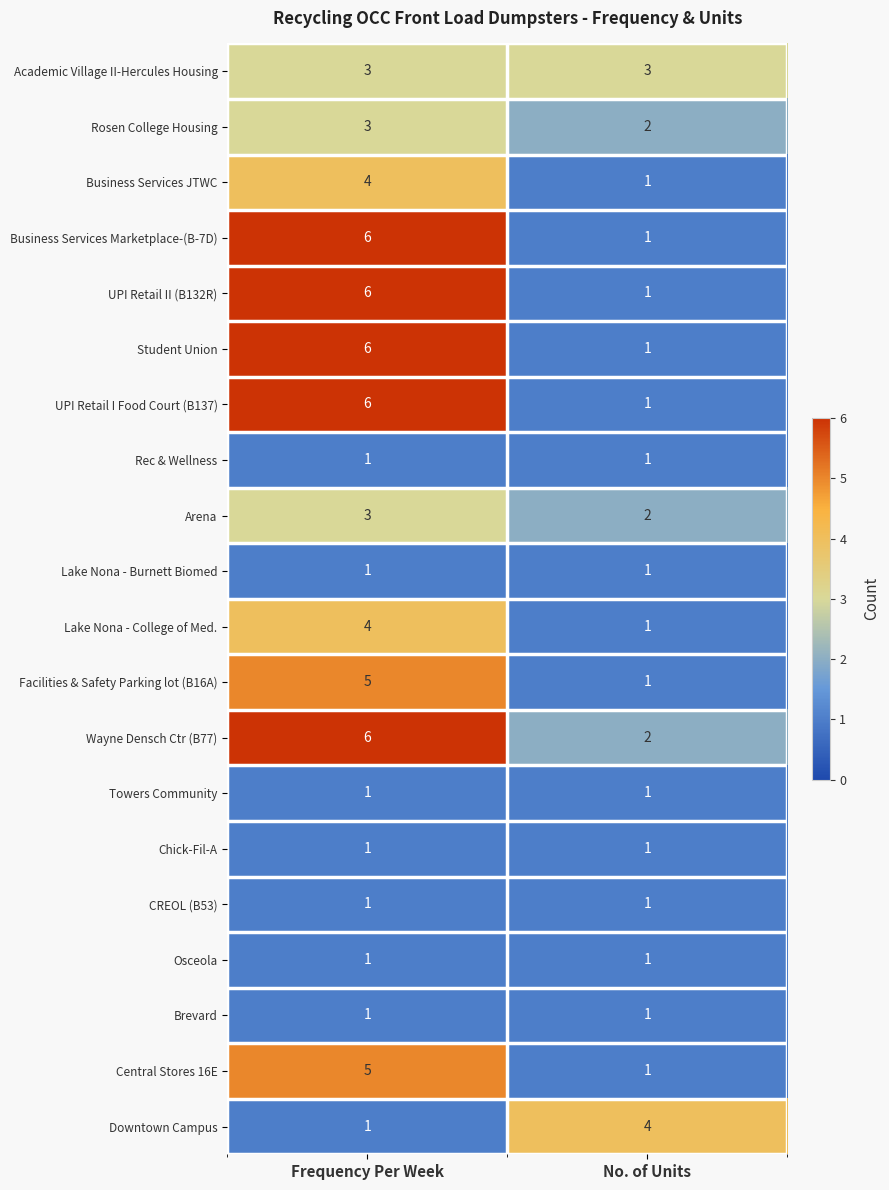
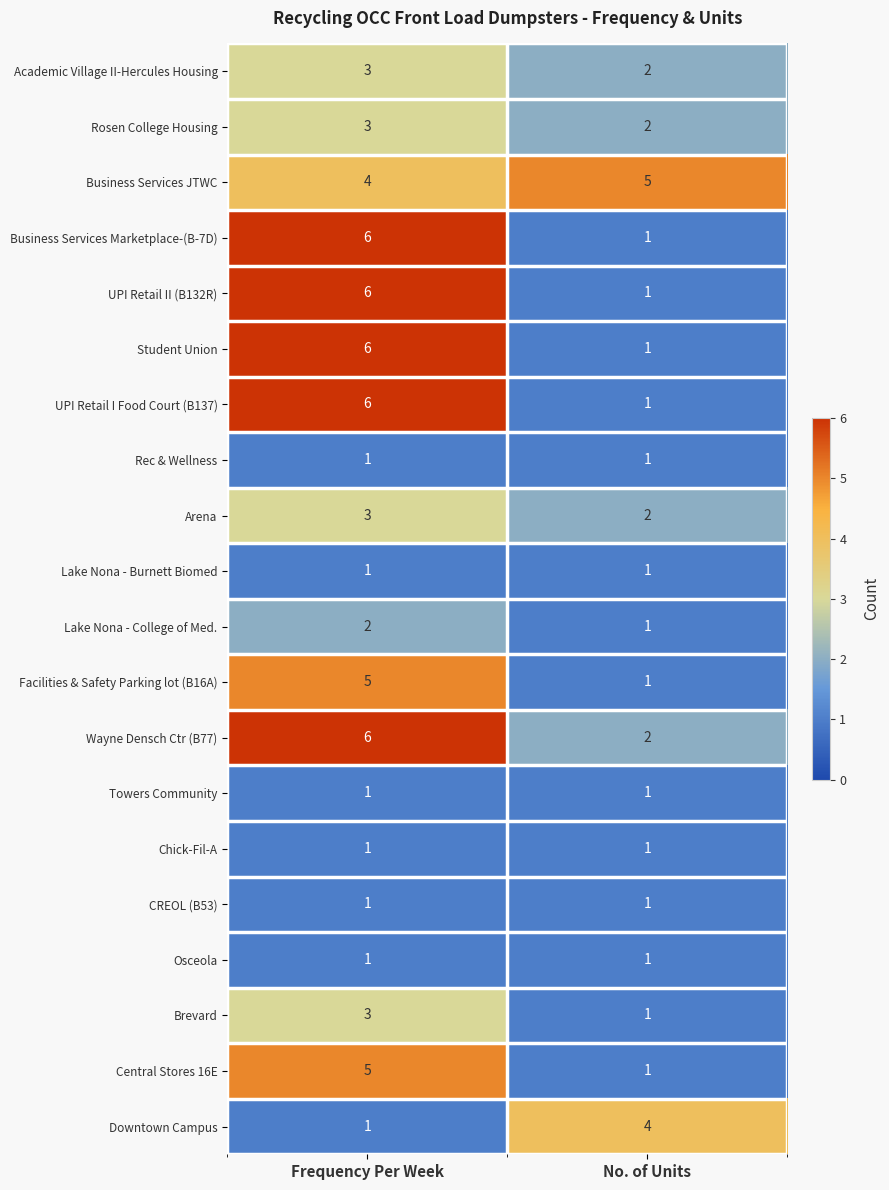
  {
    "Academic Village II-Hercules Housing": {
      "Frequency Per Week": 3,
-     "No. of Units": 3
+     "No. of Units": 2
    },
    "Rosen College Housing": {
      "Frequency Per Week": 3,
      "No. of Units": 2
    },
    "Business Services JTWC": {
      "Frequency Per Week": 4,
-     "No. of Units": 1
+     "No. of Units": 5
    },
    "Business Services Marketplace-(B-7D)": {
      "Frequency Per Week": 6,
      "No. of Units": 1
    },
    "UPI Retail II (B132R)": {
      "Frequency Per Week": 6,
      "No. of Units": 1
    },
    "Student Union": {
      "Frequency Per Week": 6,
      "No. of Units": 1
    },
    "UPI Retail I Food Court (B137)": {
      "Frequency Per Week": 6,
      "No. of Units": 1
    },
    "Rec & Wellness": {
      "Frequency Per Week": 1,
      "No. of Units": 1
    },
    "Arena": {
      "Frequency Per Week": 3,
      "No. of Units": 2
    },
    "Lake Nona - Burnett Biomed": {
      "Frequency Per Week": 1,
      "No. of Units": 1
    },
    "Lake Nona - College of Med.": {
-     "Frequency Per Week": 4,
+     "Frequency Per Week": 2,
      "No. of Units": 1
    },
    "Facilities & Safety Parking lot (B16A)": {
      "Frequency Per Week": 5,
      "No. of Units": 1
    },
    "Wayne Densch Ctr (B77)": {
      "Frequency Per Week": 6,
      "No. of Units": 2
    },
    "Towers Community": {
      "Frequency Per Week": 1,
      "No. of Units": 1
    },
    "Chick-Fil-A": {
      "Frequency Per Week": 1,
      "No. of Units": 1
    },
    "CREOL (B53)": {
      "Frequency Per Week": 1,
      "No. of Units": 1
    },
    "Osceola": {
      "Frequency Per Week": 1,
      "No. of Units": 1
    },
    "Brevard": {
-     "Frequency Per Week": 1,
+     "Frequency Per Week": 3,
      "No. of Units": 1
    },
    "Central Stores 16E": {
      "Frequency Per Week": 5,
      "No. of Units": 1
    },
    "Downtown Campus": {
      "Frequency Per Week": 1,
      "No. of Units": 4
    }
  }
